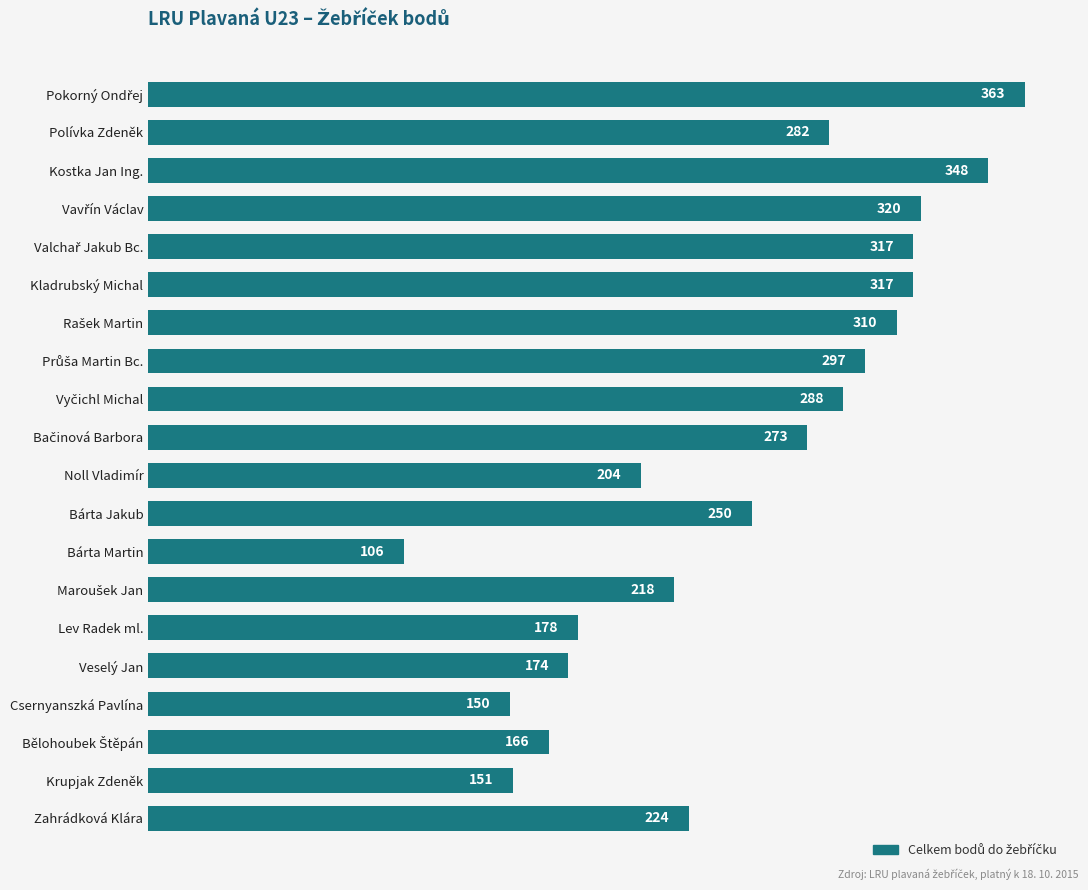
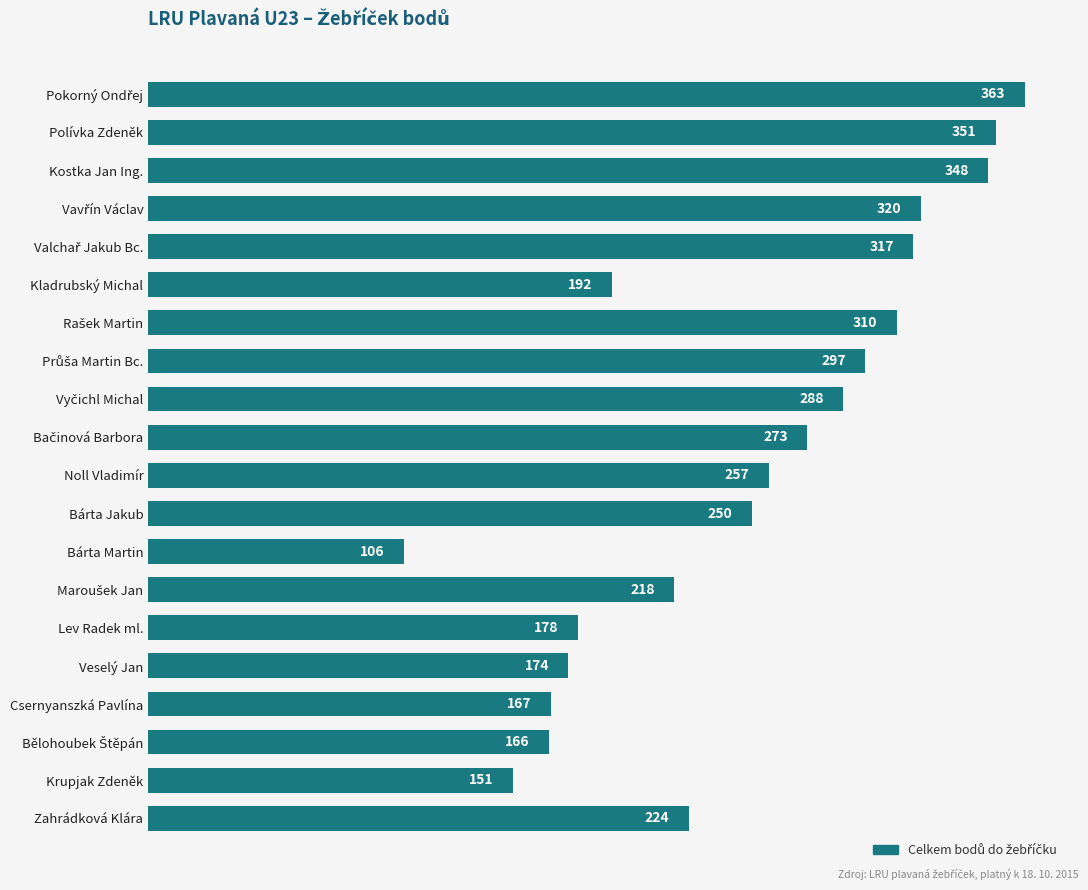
  {
    "Pokorný Ondřej": 363,
-   "Polívka Zdeněk": 282,
+   "Polívka Zdeněk": 351,
    "Kostka Jan Ing.": 348,
    "Vavřín Václav": 320,
    "Valchař Jakub Bc.": 317,
-   "Kladrubský Michal": 317,
+   "Kladrubský Michal": 192,
    "Rašek Martin": 310,
    "Průša Martin Bc.": 297,
    "Vyčichl Michal": 288,
    "Bačinová Barbora": 273,
-   "Noll Vladimír": 204,
+   "Noll Vladimír": 257,
    "Bárta Jakub": 250,
    "Bárta Martin": 106,
    "Maroušek Jan": 218,
    "Lev Radek ml.": 178,
    "Veselý Jan": 174,
-   "Csernyanszká Pavlína": 150,
+   "Csernyanszká Pavlína": 167,
    "Bělohoubek Štěpán": 166,
    "Krupjak Zdeněk": 151,
    "Zahrádková Klára": 224
  }
